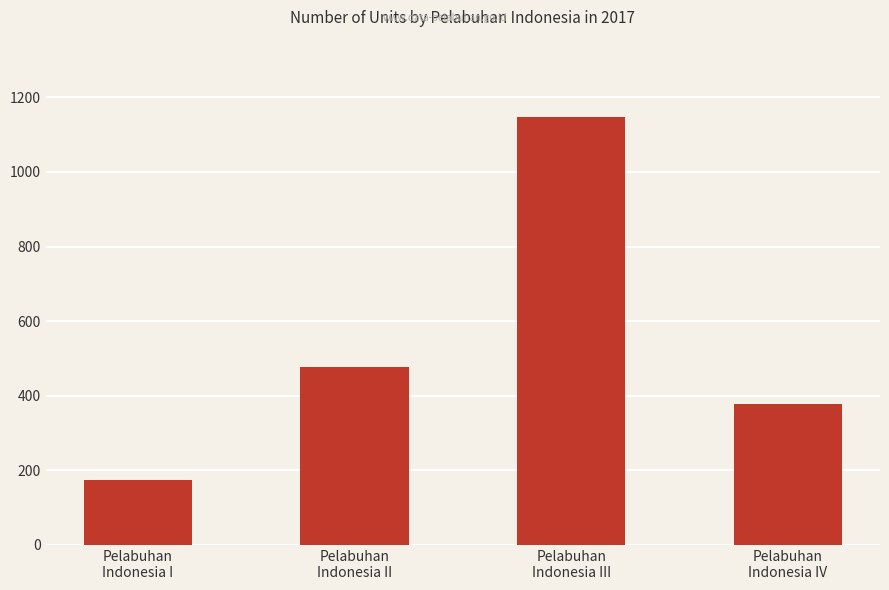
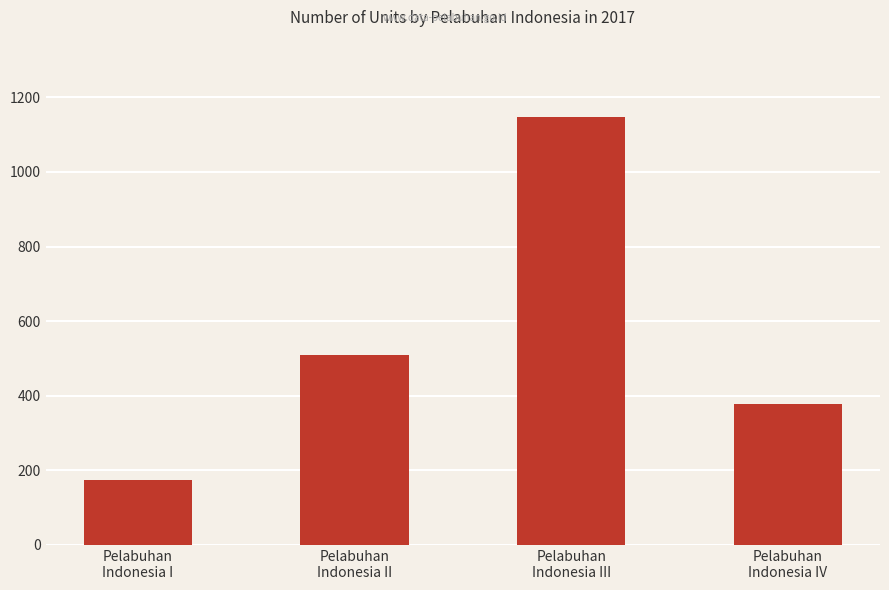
  {
    "Pelabuhan Indonesia I": 180,
-   "Pelabuhan Indonesia II": 480,
+   "Pelabuhan Indonesia II": 510,
    "Pelabuhan Indonesia III": 1150,
    "Pelabuhan Indonesia IV": 380
  }
